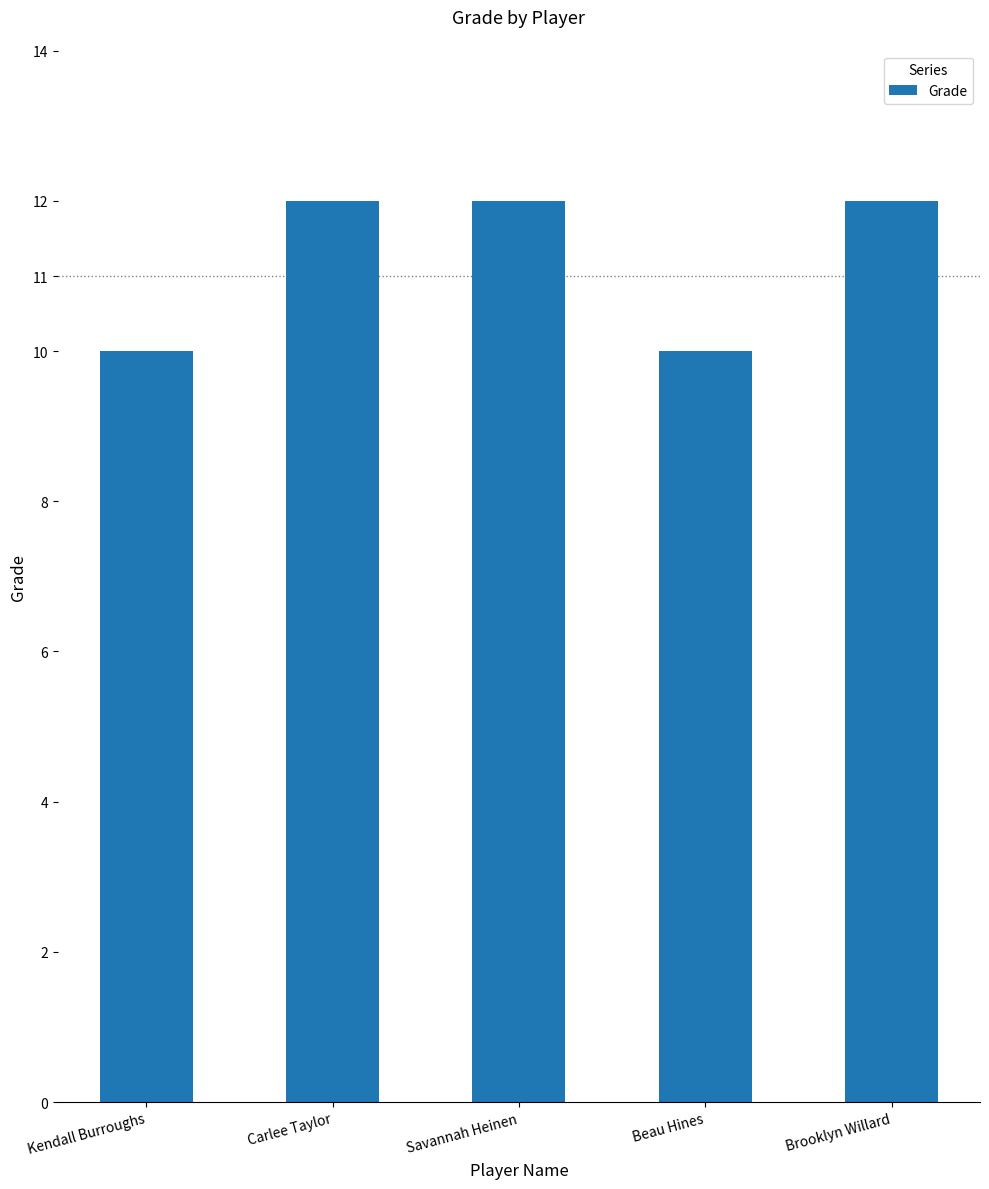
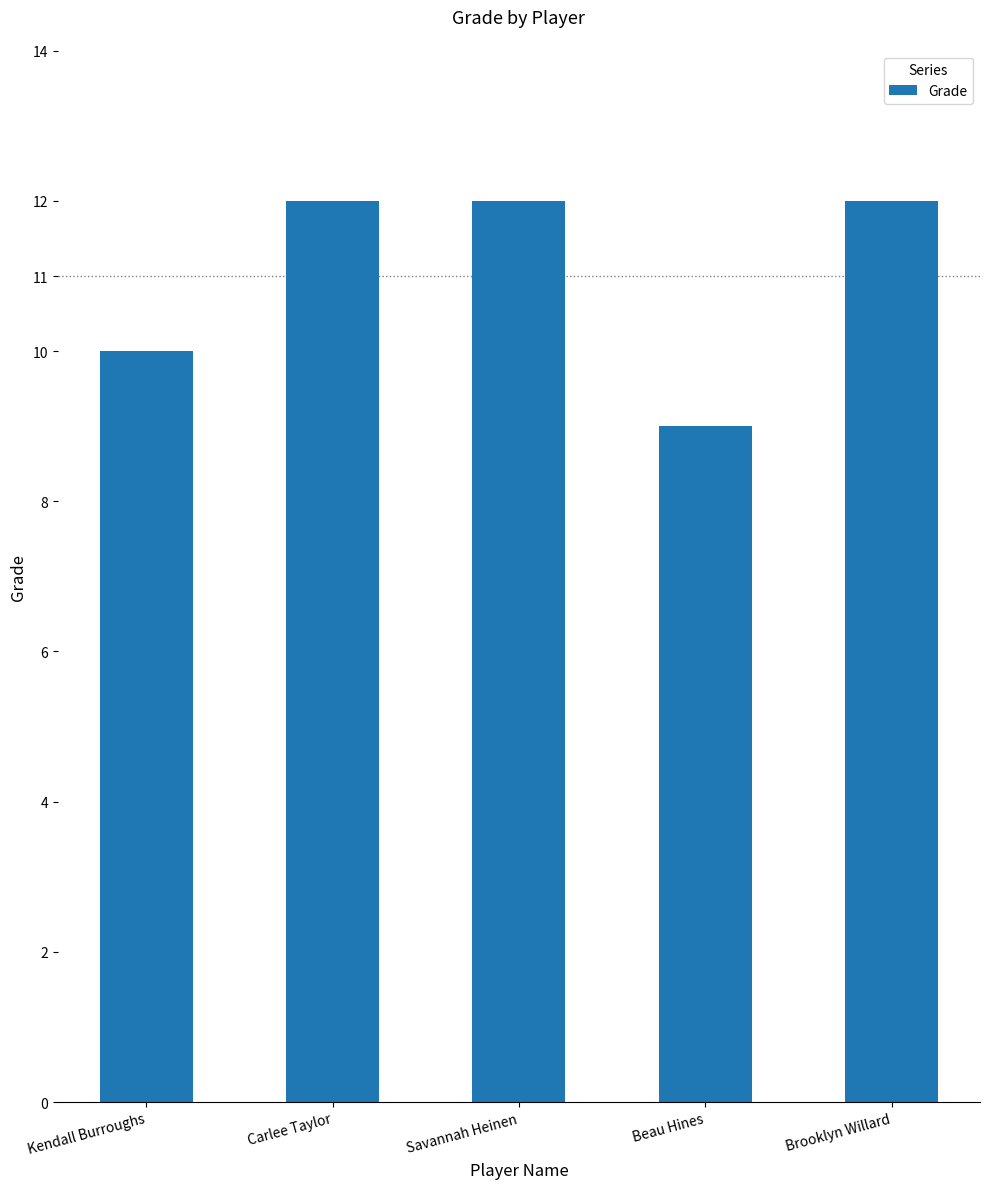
  {
    "Kendall Burroughs": 10,
    "Carlee Taylor": 12,
    "Savannah Heinen": 12,
-   "Beau Hines": 10,
+   "Beau Hines": 9,
    "Brooklyn Willard": 12
  }
